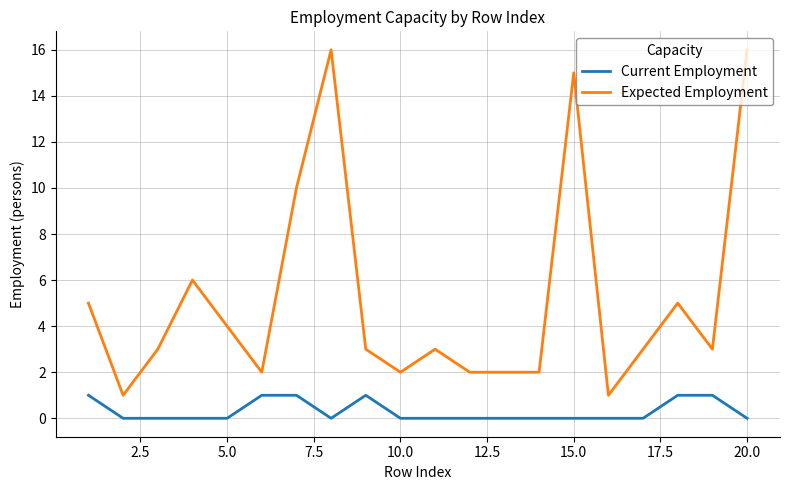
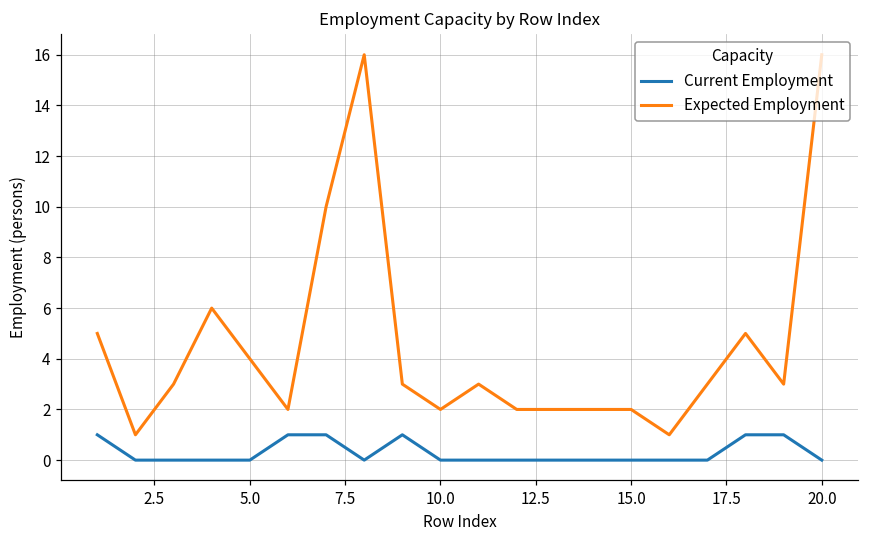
  {
    "Current Employment": {
      "5.0": 0,
      "10.0": 0,
      "15.0": 0,
      "20.0": 0
    },
    "Expected Employment": {
      "5.0": 4,
      "10.0": 2,
-     "15.0": 15
+     "15.0": 2
    }
  }
